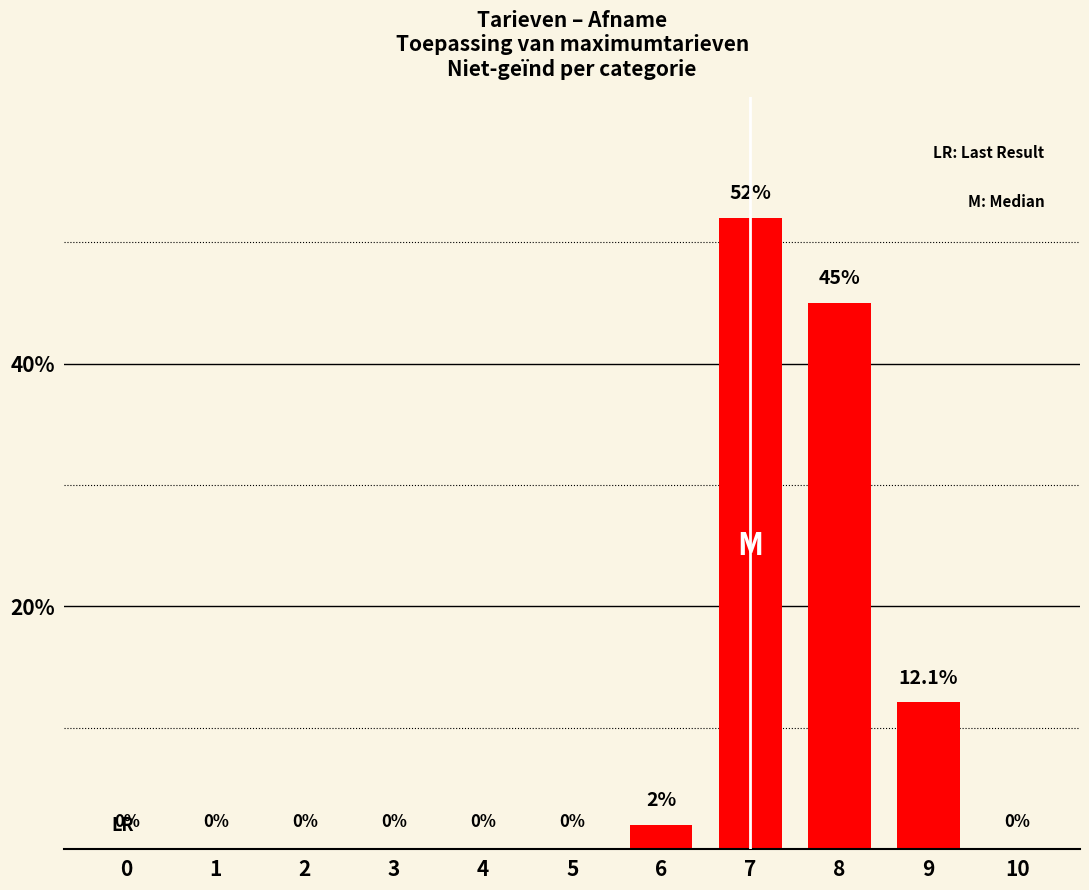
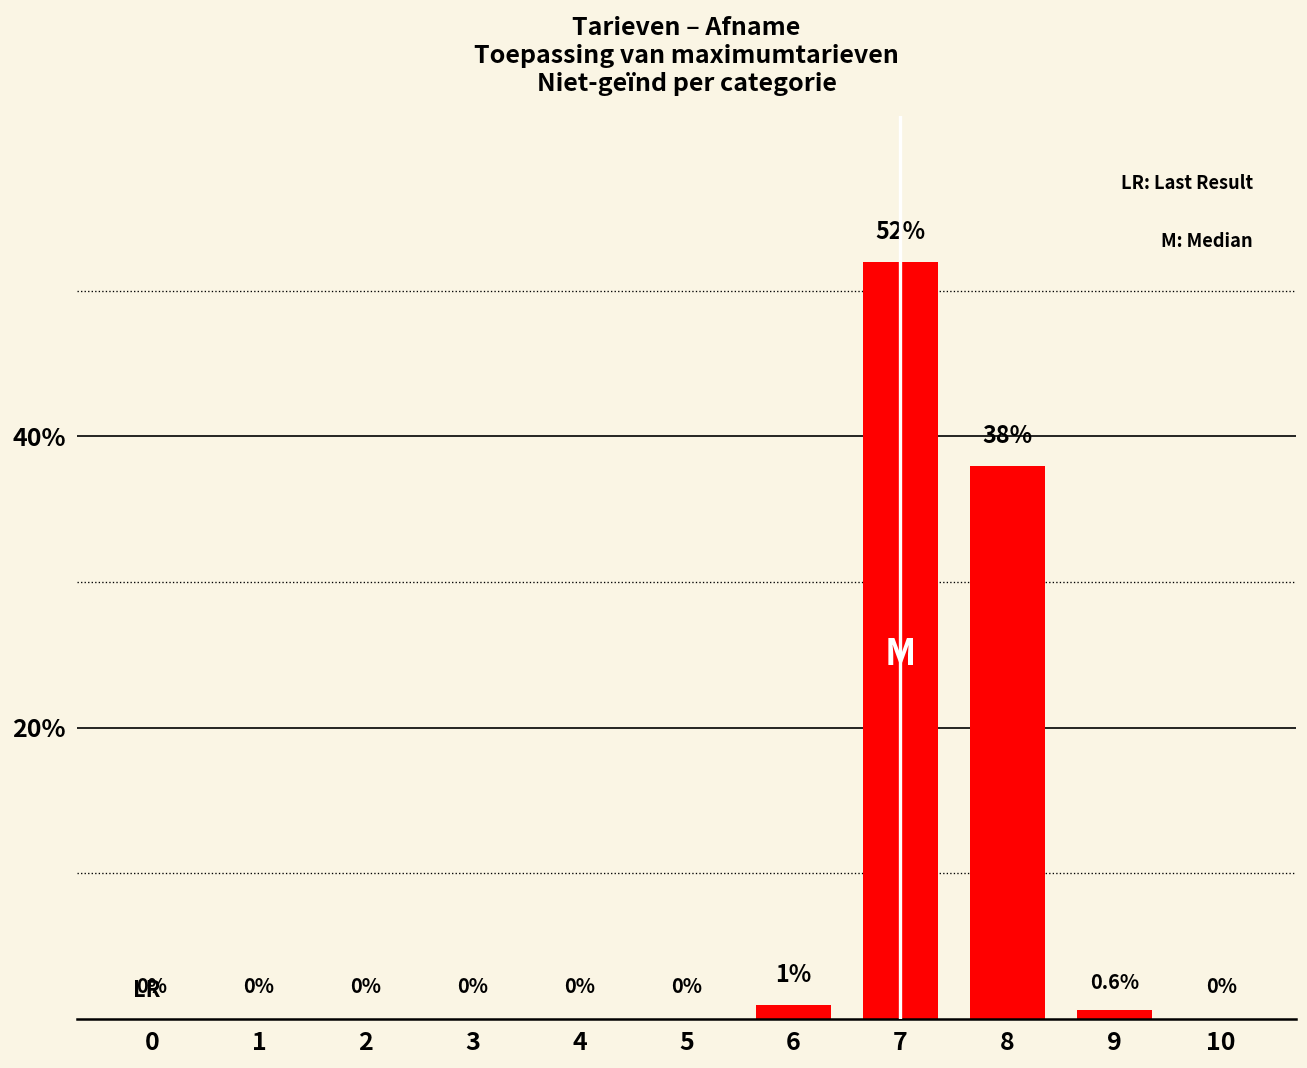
  {
    "1": "0%",
    "2": "0%",
    "3": "0%",
    "4": "0%",
    "5": "0%",
-   "6": "2%",
+   "6": "1%",
    "7": "52%",
-   "8": "45%",
-   "9": "12.1%",
+   "8": "38%",
+   "9": "0.6%",
    "10": "0%"
  }
